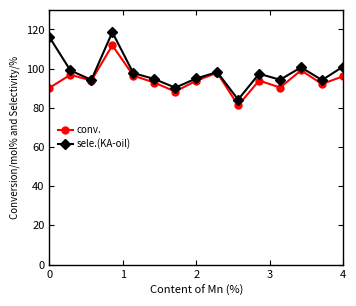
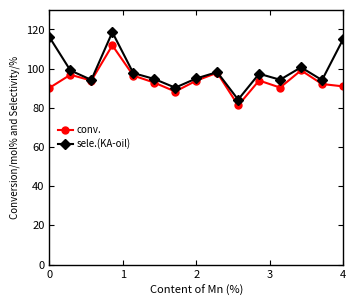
  {
    "conv.": {
      "0": 90,
-     "4": 96
+     "4": 91
    },
    "sele.(KA-oil)": {
      "0": 116,
-     "4": 101
+     "4": 115
    }
  }
